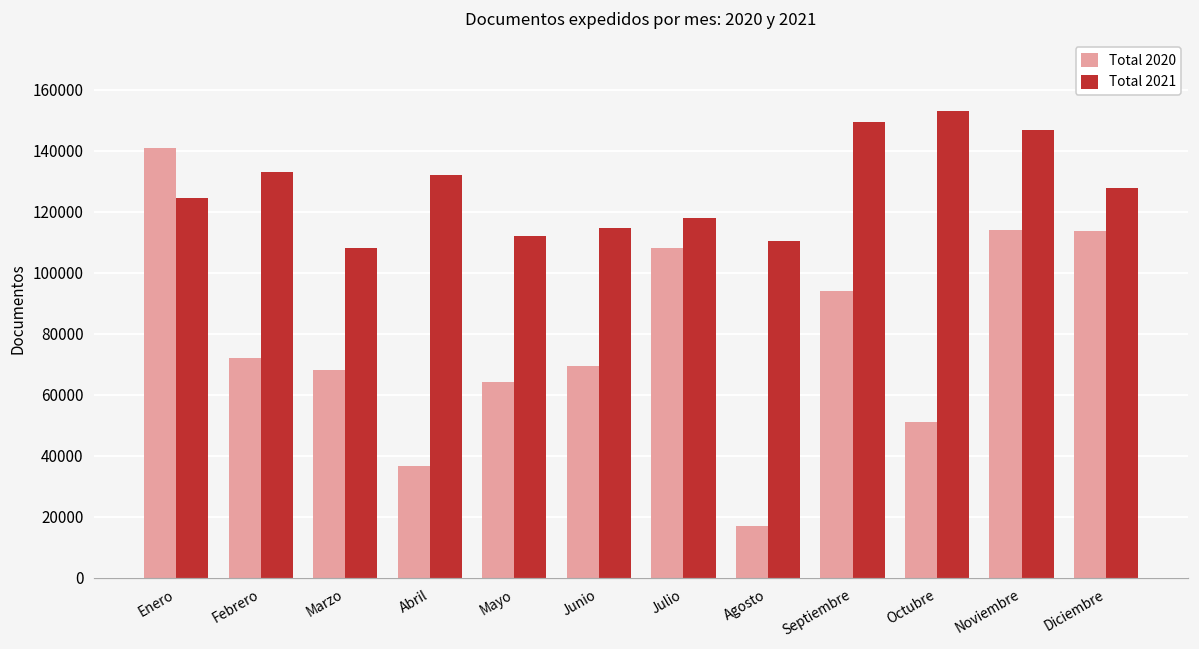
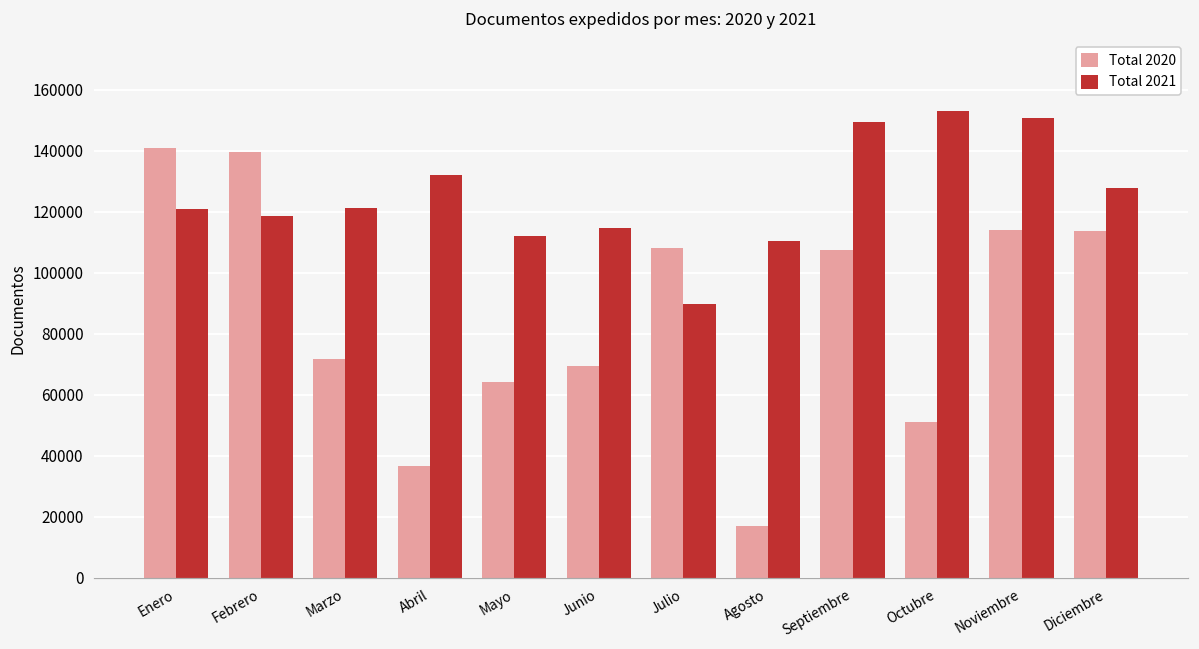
  {
    "Total 2020": {
      "Enero": 141000,
-     "Febrero": 72000,
-     "Marzo": 68000,
+     "Febrero": 140000,
+     "Marzo": 72000,
      "Abril": 37000,
      "Mayo": 64000,
      "Junio": 69000,
      "Julio": 108000,
      "Agosto": 17000,
-     "Septiembre": 94000,
+     "Septiembre": 107000,
      "Octubre": 51000,
      "Noviembre": 114000,
      "Diciembre": 114000
    },
    "Total 2021": {
-     "Enero": 124000,
-     "Febrero": 133000,
-     "Marzo": 108000,
+     "Enero": 121000,
+     "Febrero": 119000,
+     "Marzo": 121000,
      "Abril": 132000,
      "Mayo": 112000,
      "Junio": 115000,
-     "Julio": 118000,
+     "Julio": 90000,
      "Agosto": 110000,
      "Septiembre": 149000,
      "Octubre": 153000,
-     "Noviembre": 147000,
+     "Noviembre": 151000,
      "Diciembre": 128000
    }
  }
